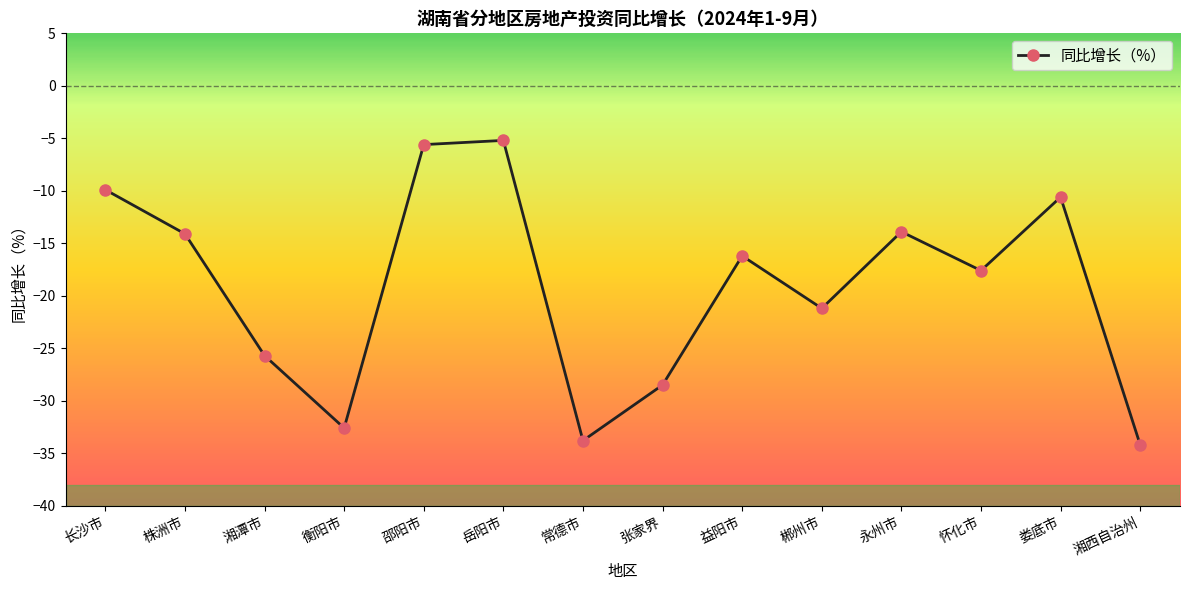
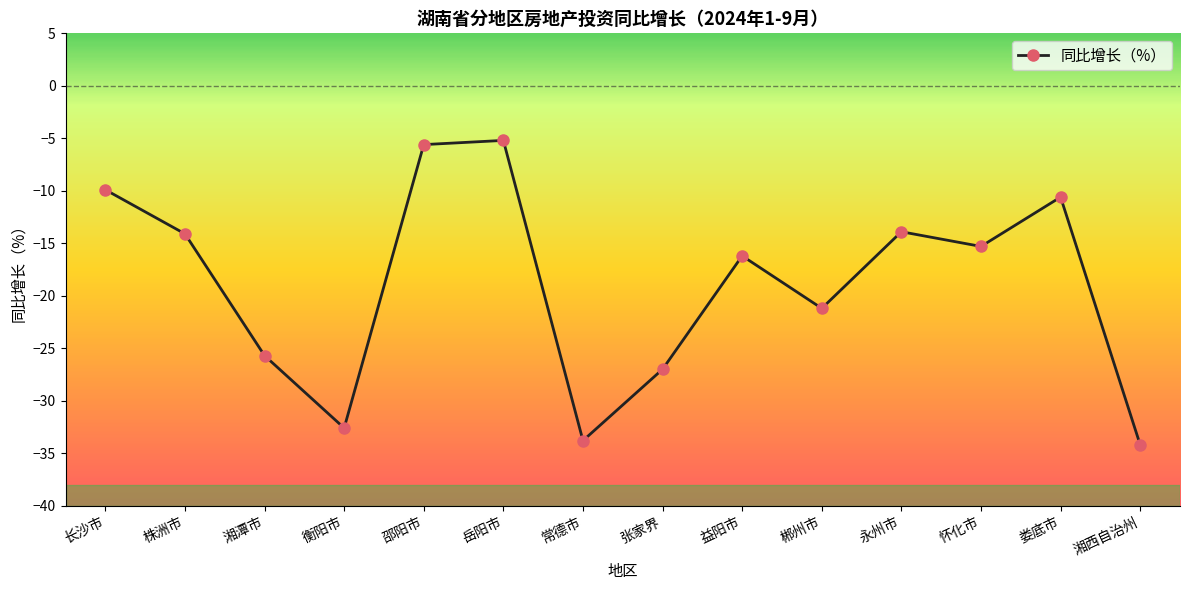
  {
    "长沙市": -9.9,
    "株洲市": -14.1,
    "湘潭市": -25.7,
    "衡阳市": -32.6,
    "邵阳市": -5.6,
    "岳阳市": -5.2,
    "常德市": -33.8,
-   "张家界": -28.5,
+   "张家界": -27.0,
    "益阳市": -16.2,
    "郴州市": -21.2,
    "永州市": -13.9,
-   "怀化市": -17.6,
+   "怀化市": -15.3,
    "娄底市": -10.6,
    "湘西自治州": -34.2
  }
